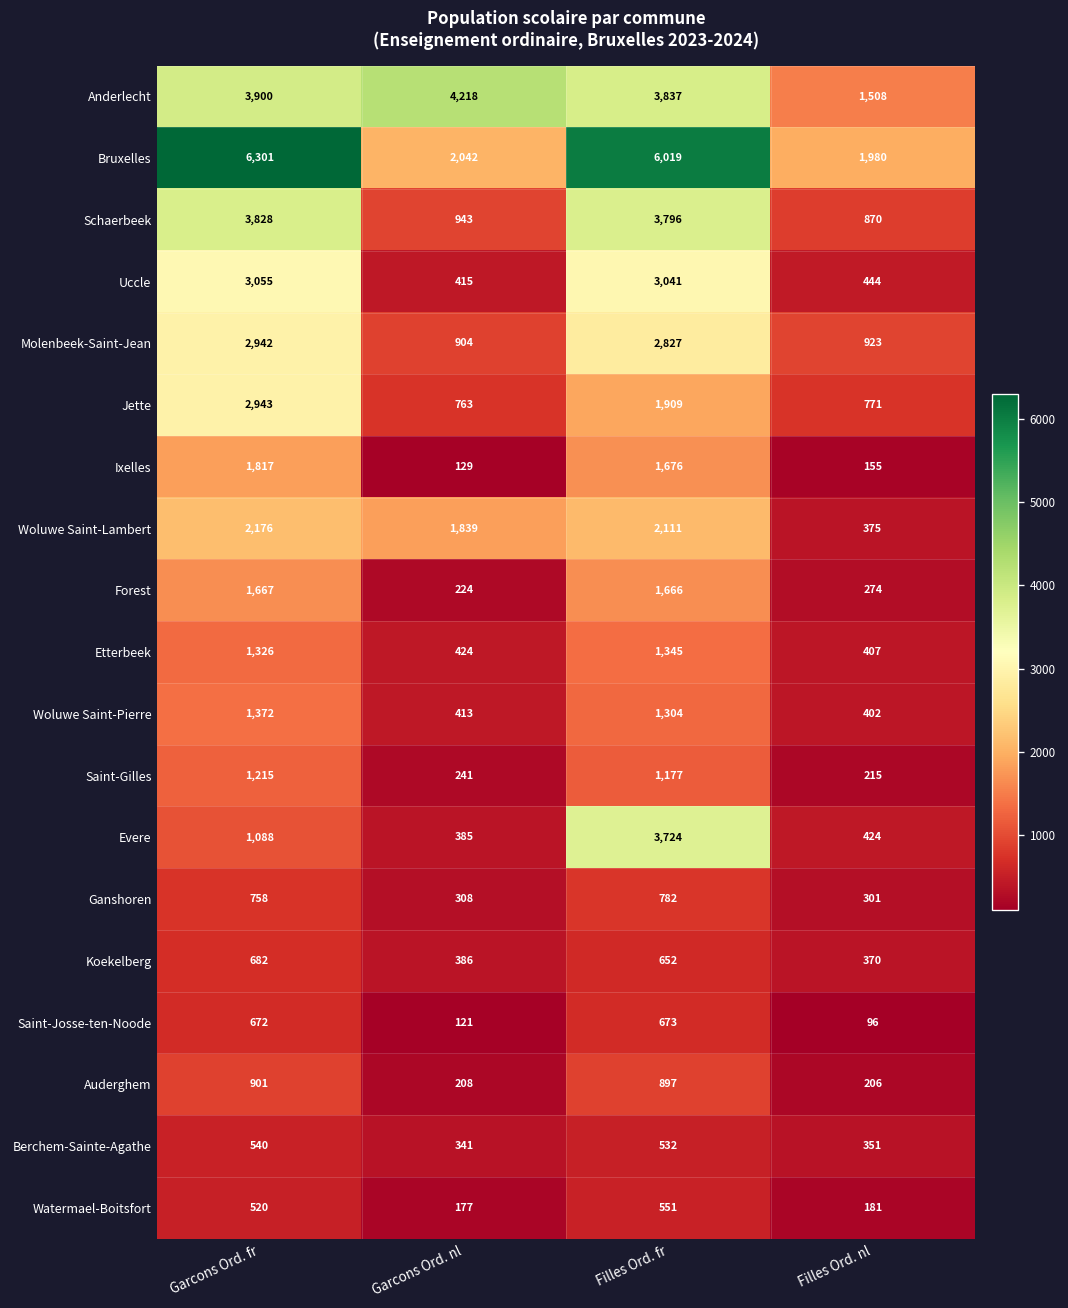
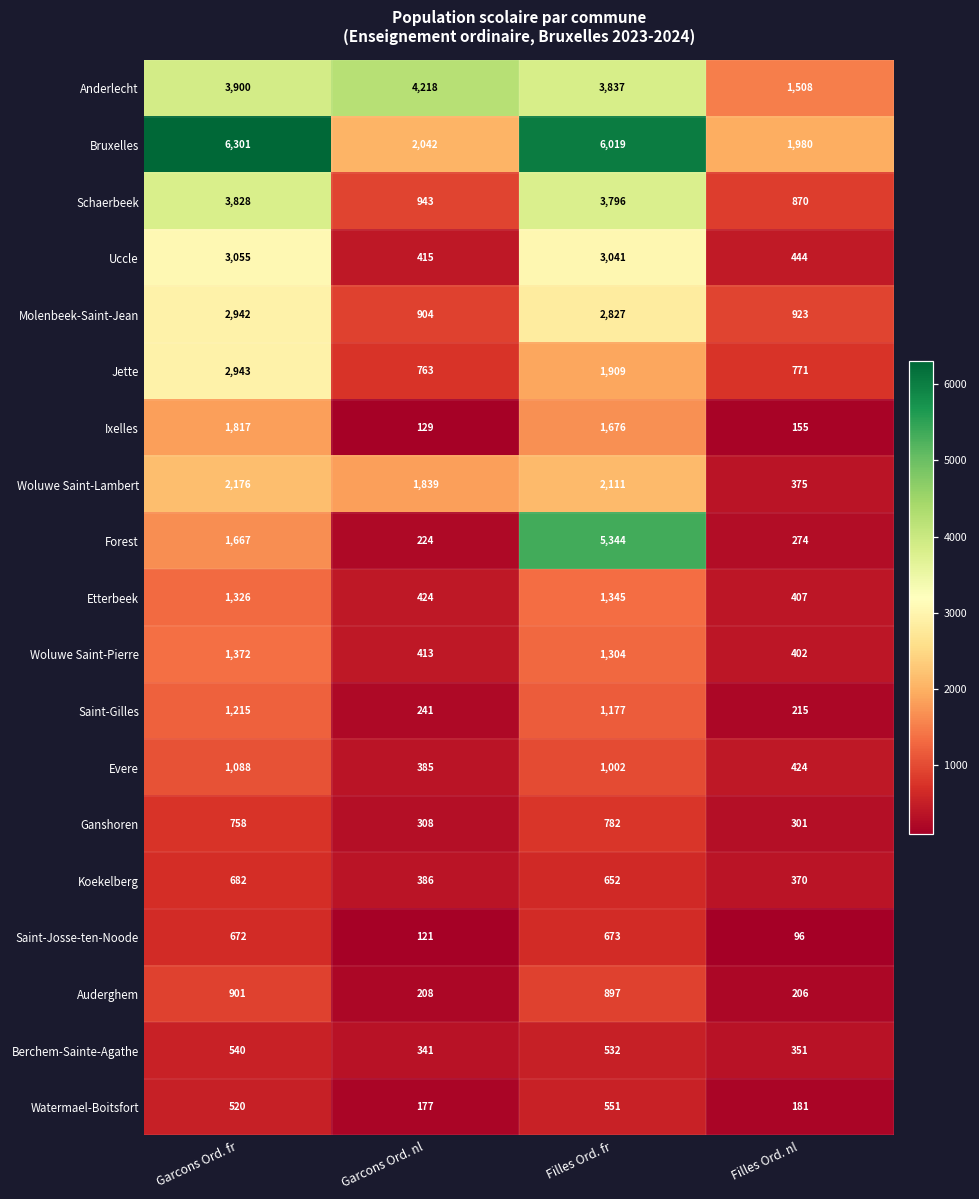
  {
    "Anderlecht": {
      "Garcons Ord. fr": "3,900",
      "Garcons Ord. nl": "4,218",
      "Filles Ord. fr": "3,837",
      "Filles Ord. nl": "1,508"
    },
    "Bruxelles": {
      "Garcons Ord. fr": "6,301",
      "Garcons Ord. nl": "2,042",
      "Filles Ord. fr": "6,019",
      "Filles Ord. nl": "1,980"
    },
    "Schaerbeek": {
      "Garcons Ord. fr": "3,828",
      "Garcons Ord. nl": "943",
      "Filles Ord. fr": "3,796",
      "Filles Ord. nl": "870"
    },
    "Uccle": {
      "Garcons Ord. fr": "3,055",
      "Garcons Ord. nl": "415",
      "Filles Ord. fr": "3,041",
      "Filles Ord. nl": "444"
    },
    "Molenbeek-Saint-Jean": {
      "Garcons Ord. fr": "2,942",
      "Garcons Ord. nl": "904",
      "Filles Ord. fr": "2,827",
      "Filles Ord. nl": "923"
    },
    "Jette": {
      "Garcons Ord. fr": "2,943",
      "Garcons Ord. nl": "763",
      "Filles Ord. fr": "1,909",
      "Filles Ord. nl": "771"
    },
    "Ixelles": {
      "Garcons Ord. fr": "1,817",
      "Garcons Ord. nl": "129",
      "Filles Ord. fr": "1,676",
      "Filles Ord. nl": "155"
    },
    "Woluwe Saint-Lambert": {
      "Garcons Ord. fr": "2,176",
      "Garcons Ord. nl": "1,839",
      "Filles Ord. fr": "2,111",
      "Filles Ord. nl": "375"
    },
    "Forest": {
      "Garcons Ord. fr": "1,667",
      "Garcons Ord. nl": "224",
-     "Filles Ord. fr": "1,666",
+     "Filles Ord. fr": "5,344",
      "Filles Ord. nl": "274"
    },
    "Etterbeek": {
      "Garcons Ord. fr": "1,326",
      "Garcons Ord. nl": "424",
      "Filles Ord. fr": "1,345",
      "Filles Ord. nl": "407"
    },
    "Woluwe Saint-Pierre": {
      "Garcons Ord. fr": "1,372",
      "Garcons Ord. nl": "413",
      "Filles Ord. fr": "1,304",
      "Filles Ord. nl": "402"
    },
    "Saint-Gilles": {
      "Garcons Ord. fr": "1,215",
      "Garcons Ord. nl": "241",
      "Filles Ord. fr": "1,177",
      "Filles Ord. nl": "215"
    },
    "Evere": {
      "Garcons Ord. fr": "1,088",
      "Garcons Ord. nl": "385",
-     "Filles Ord. fr": "3,724",
+     "Filles Ord. fr": "1,002",
      "Filles Ord. nl": "424"
    },
    "Ganshoren": {
      "Garcons Ord. fr": "758",
      "Garcons Ord. nl": "308",
      "Filles Ord. fr": "782",
      "Filles Ord. nl": "301"
    },
    "Koekelberg": {
      "Garcons Ord. fr": "682",
      "Garcons Ord. nl": "386",
      "Filles Ord. fr": "652",
      "Filles Ord. nl": "370"
    },
    "Saint-Josse-ten-Noode": {
      "Garcons Ord. fr": "672",
      "Garcons Ord. nl": "121",
      "Filles Ord. fr": "673",
      "Filles Ord. nl": "96"
    },
    "Auderghem": {
      "Garcons Ord. fr": "901",
      "Garcons Ord. nl": "208",
      "Filles Ord. fr": "897",
      "Filles Ord. nl": "206"
    },
    "Berchem-Sainte-Agathe": {
      "Garcons Ord. fr": "540",
      "Garcons Ord. nl": "341",
      "Filles Ord. fr": "532",
      "Filles Ord. nl": "351"
    },
    "Watermael-Boitsfort": {
      "Garcons Ord. fr": "520",
      "Garcons Ord. nl": "177",
      "Filles Ord. fr": "551",
      "Filles Ord. nl": "181"
    }
  }
